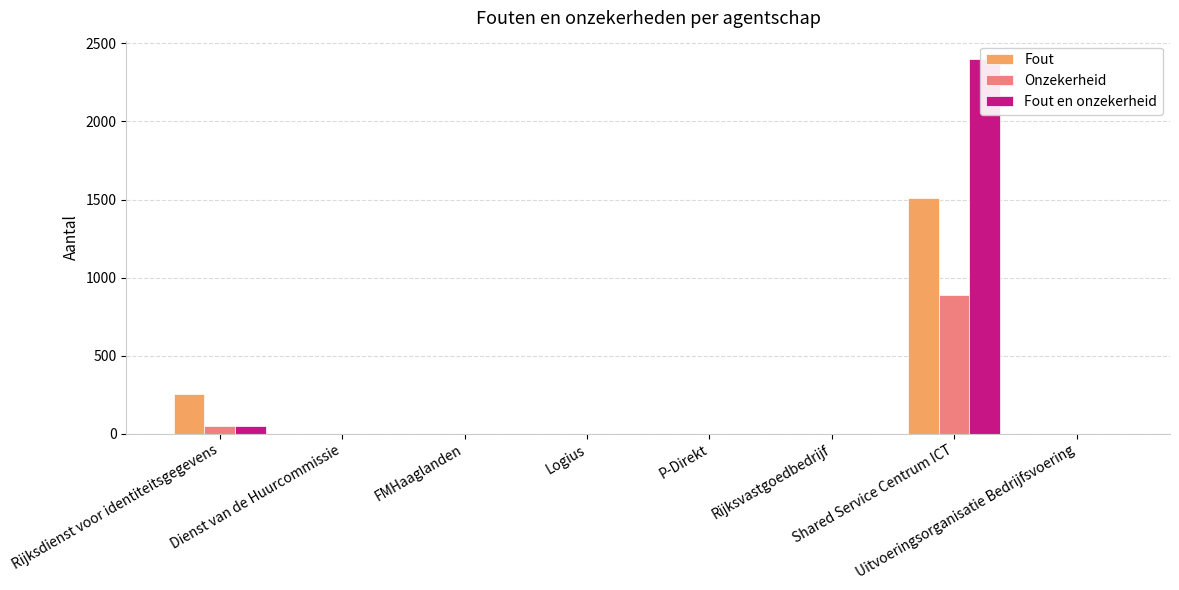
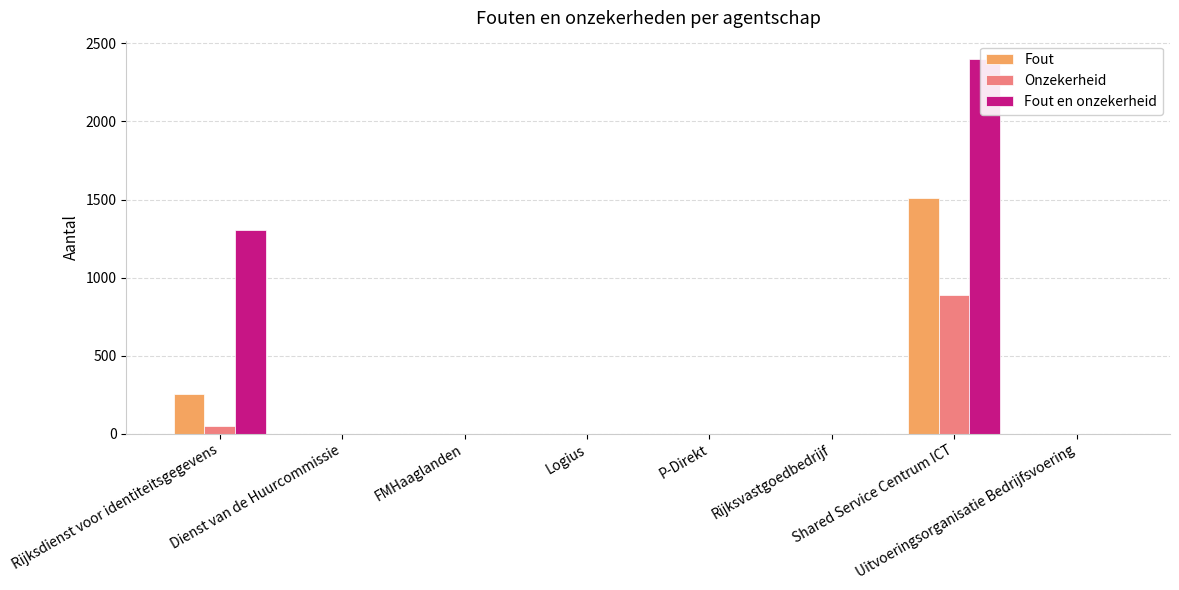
  {
    "Fout en onzekerheid": {
-     "Rijksdienst voor identiteitsgegevens": 50,
+     "Rijksdienst voor identiteitsgegevens": 1300,
      "Dienst van de Huurcommissie": 0,
      "FMHaaglanden": 0,
      "Logius": 0,
      "P-Direkt": 0,
      "Rijksvastgoedbedrijf": 0,
      "Uitvoeringsorganisatie Bedrijfsvoering": 0
    }
  }
